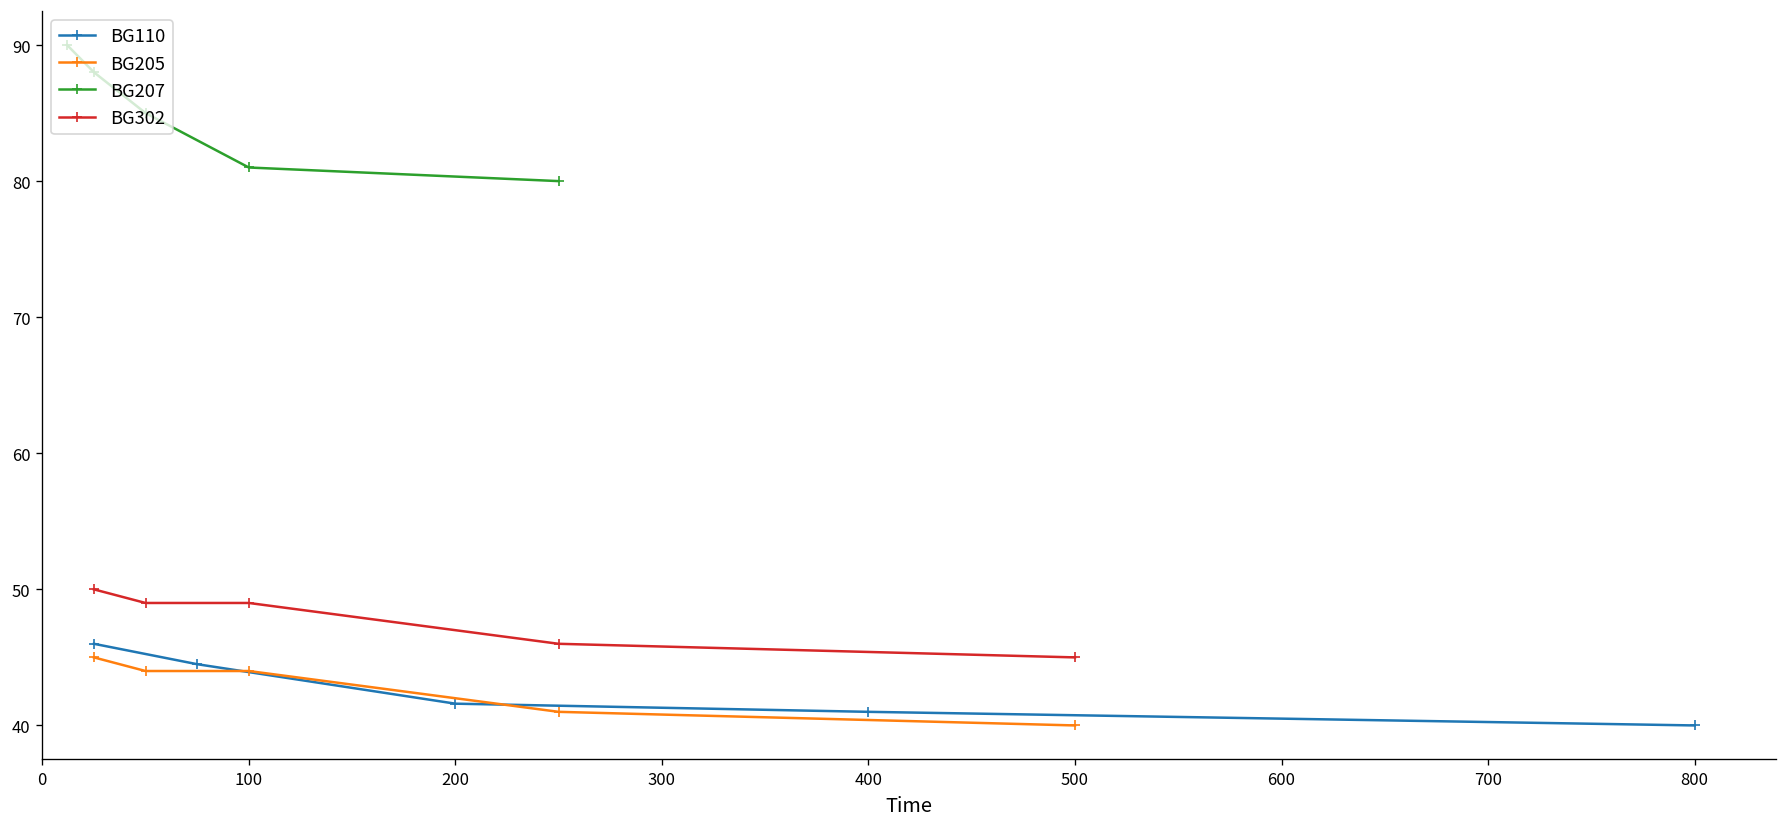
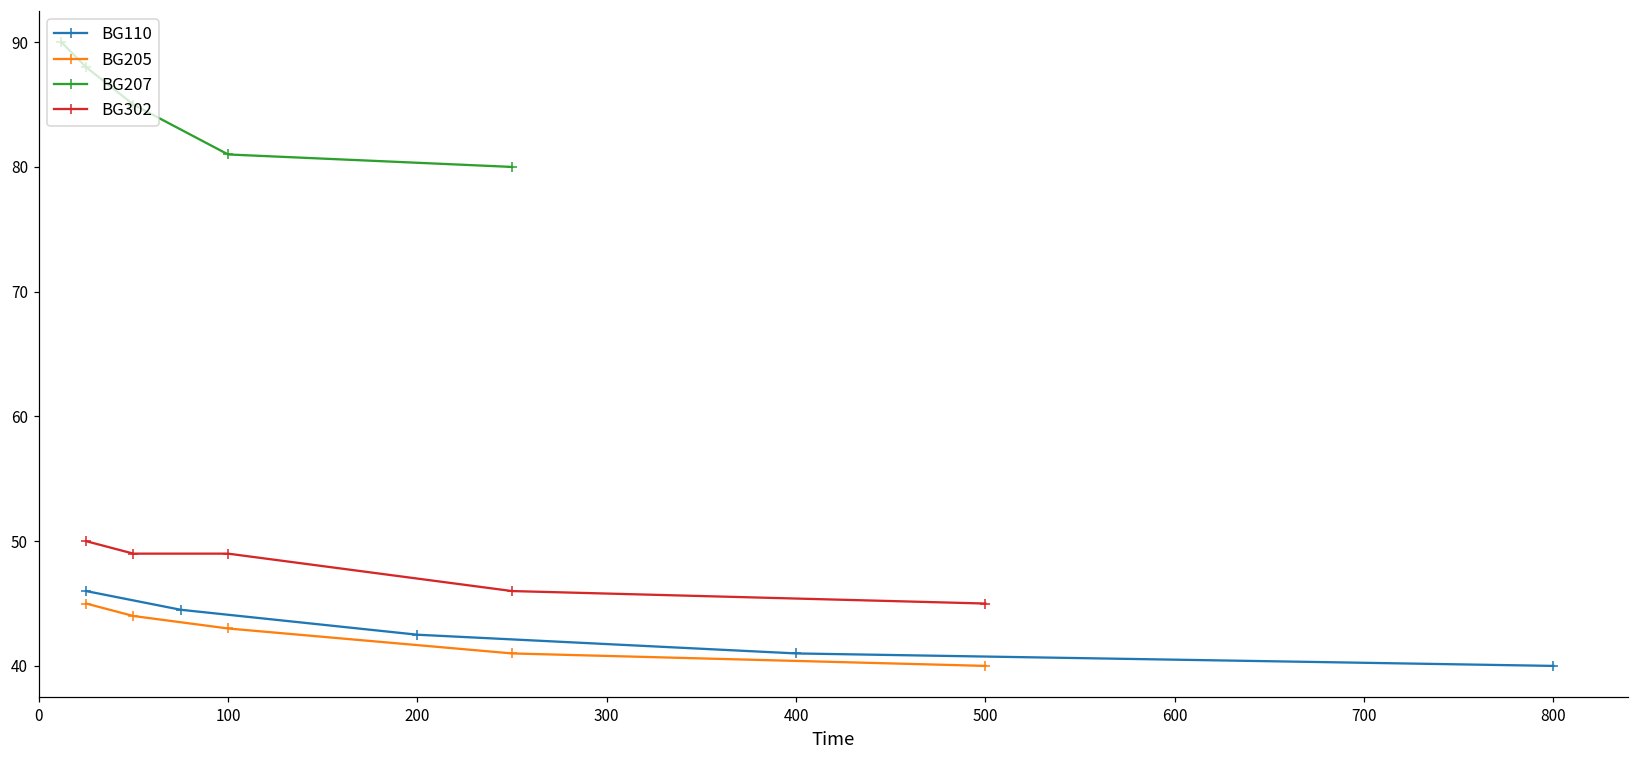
  {
    "BG110": {
-     "200": 41.6,
+     "200": 42.5,
      "400": 41.0,
      "800": 40.0
    },
    "BG205": {
-     "100": 44,
+     "100": 43,
      "500": 40
    },
    "BG207": {
      "100": 81.0
    },
    "BG302": {
      "100": 49.0,
      "500": 45.0
    }
  }
